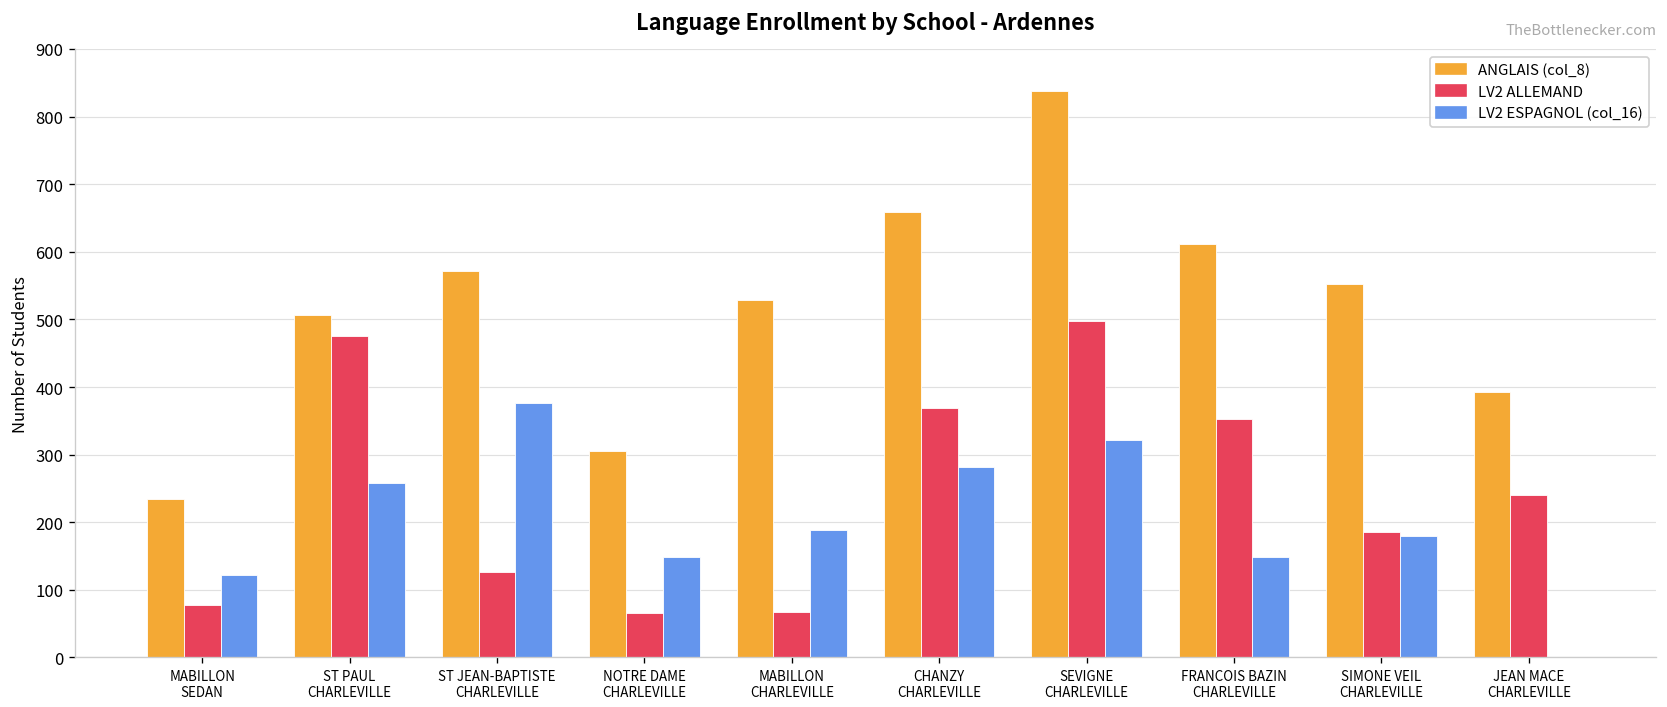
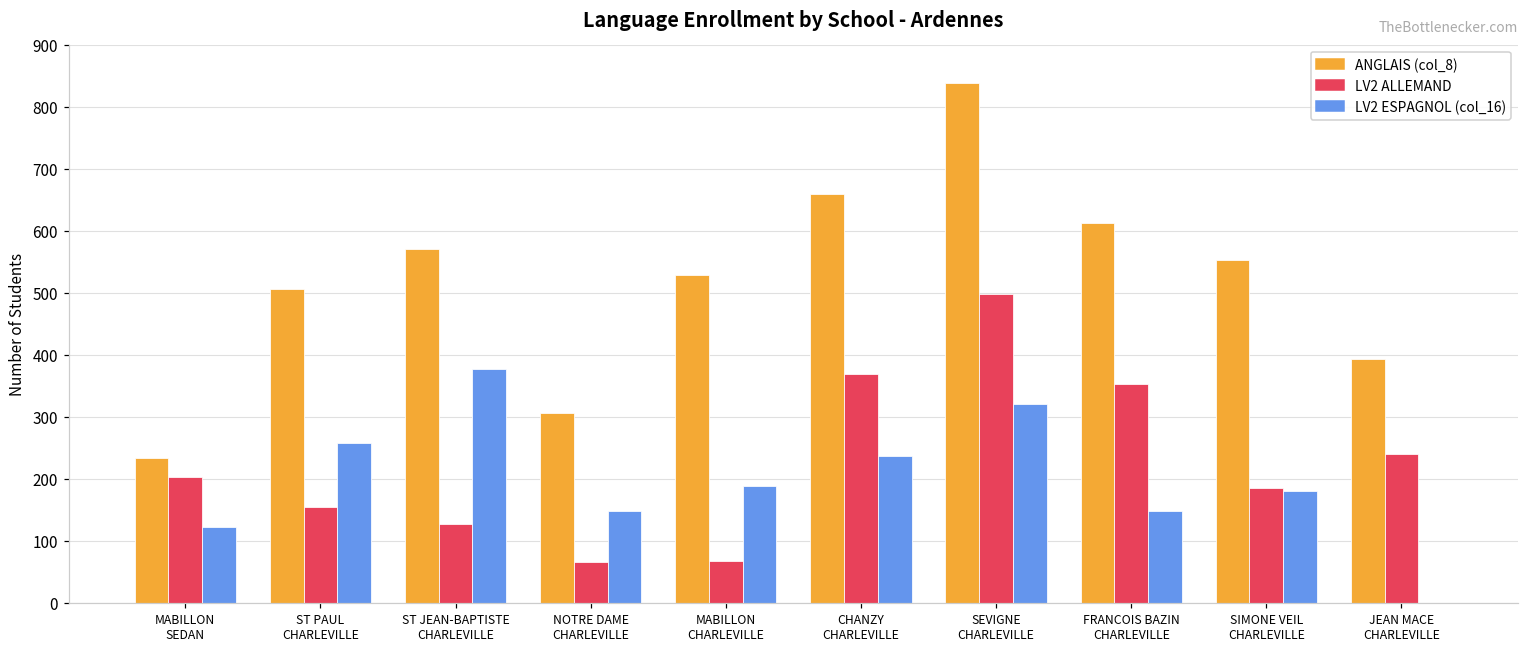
  {
    "ANGLAIS (col_8)": {
      "MABILLON SEDAN": 230,
      "ST PAUL CHARLEVILLE": 510,
      "ST JEAN-BAPTISTE CHARLEVILLE": 570,
      "NOTRE DAME CHARLEVILLE": 310,
      "MABILLON CHARLEVILLE": 530,
      "CHANZY CHARLEVILLE": 660,
      "SEVIGNE CHARLEVILLE": 840,
      "FRANCOIS BAZIN CHARLEVILLE": 610,
      "SIMONE VEIL CHARLEVILLE": 550,
      "JEAN MACE CHARLEVILLE": 390
    },
    "LV2 ALLEMAND": {
-     "MABILLON SEDAN": 80,
-     "ST PAUL CHARLEVILLE": 480,
+     "MABILLON SEDAN": 200,
+     "ST PAUL CHARLEVILLE": 150,
      "ST JEAN-BAPTISTE CHARLEVILLE": 130,
      "NOTRE DAME CHARLEVILLE": 70,
      "MABILLON CHARLEVILLE": 70,
      "CHANZY CHARLEVILLE": 370,
      "SEVIGNE CHARLEVILLE": 500,
      "FRANCOIS BAZIN CHARLEVILLE": 350,
      "SIMONE VEIL CHARLEVILLE": 190,
      "JEAN MACE CHARLEVILLE": 240
    },
    "LV2 ESPAGNOL (col_16)": {
      "MABILLON SEDAN": 120,
      "ST PAUL CHARLEVILLE": 260,
      "ST JEAN-BAPTISTE CHARLEVILLE": 380,
      "NOTRE DAME CHARLEVILLE": 150,
      "MABILLON CHARLEVILLE": 190,
-     "CHANZY CHARLEVILLE": 280,
+     "CHANZY CHARLEVILLE": 240,
      "SEVIGNE CHARLEVILLE": 320,
      "FRANCOIS BAZIN CHARLEVILLE": 150,
      "SIMONE VEIL CHARLEVILLE": 180,
      "JEAN MACE CHARLEVILLE": 0
    }
  }
